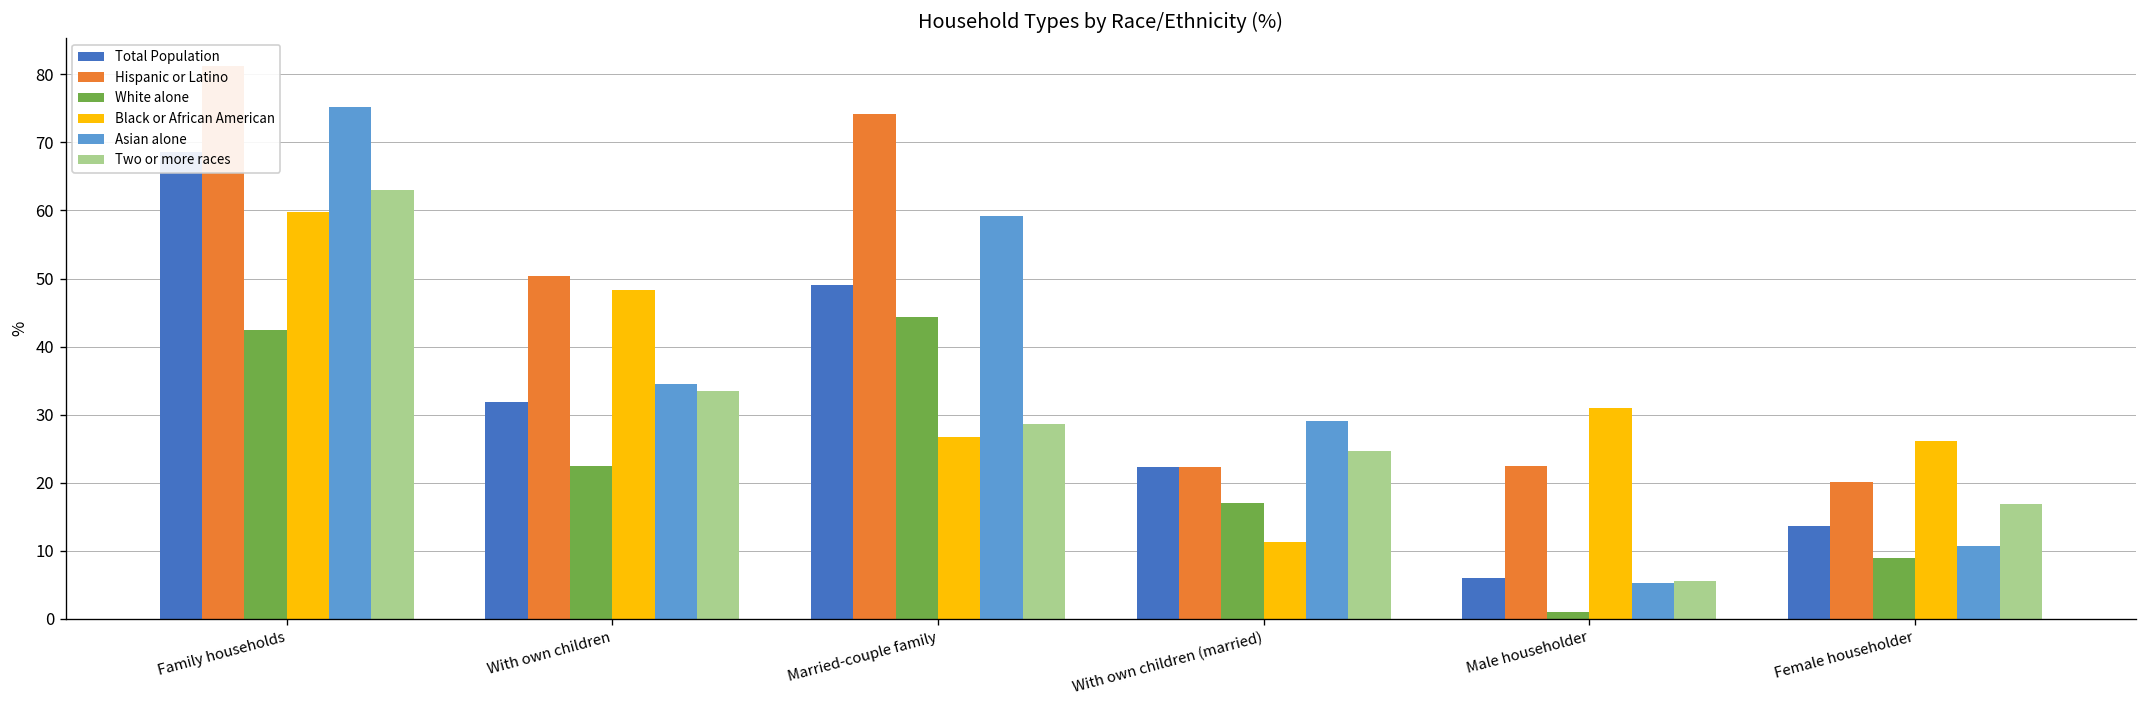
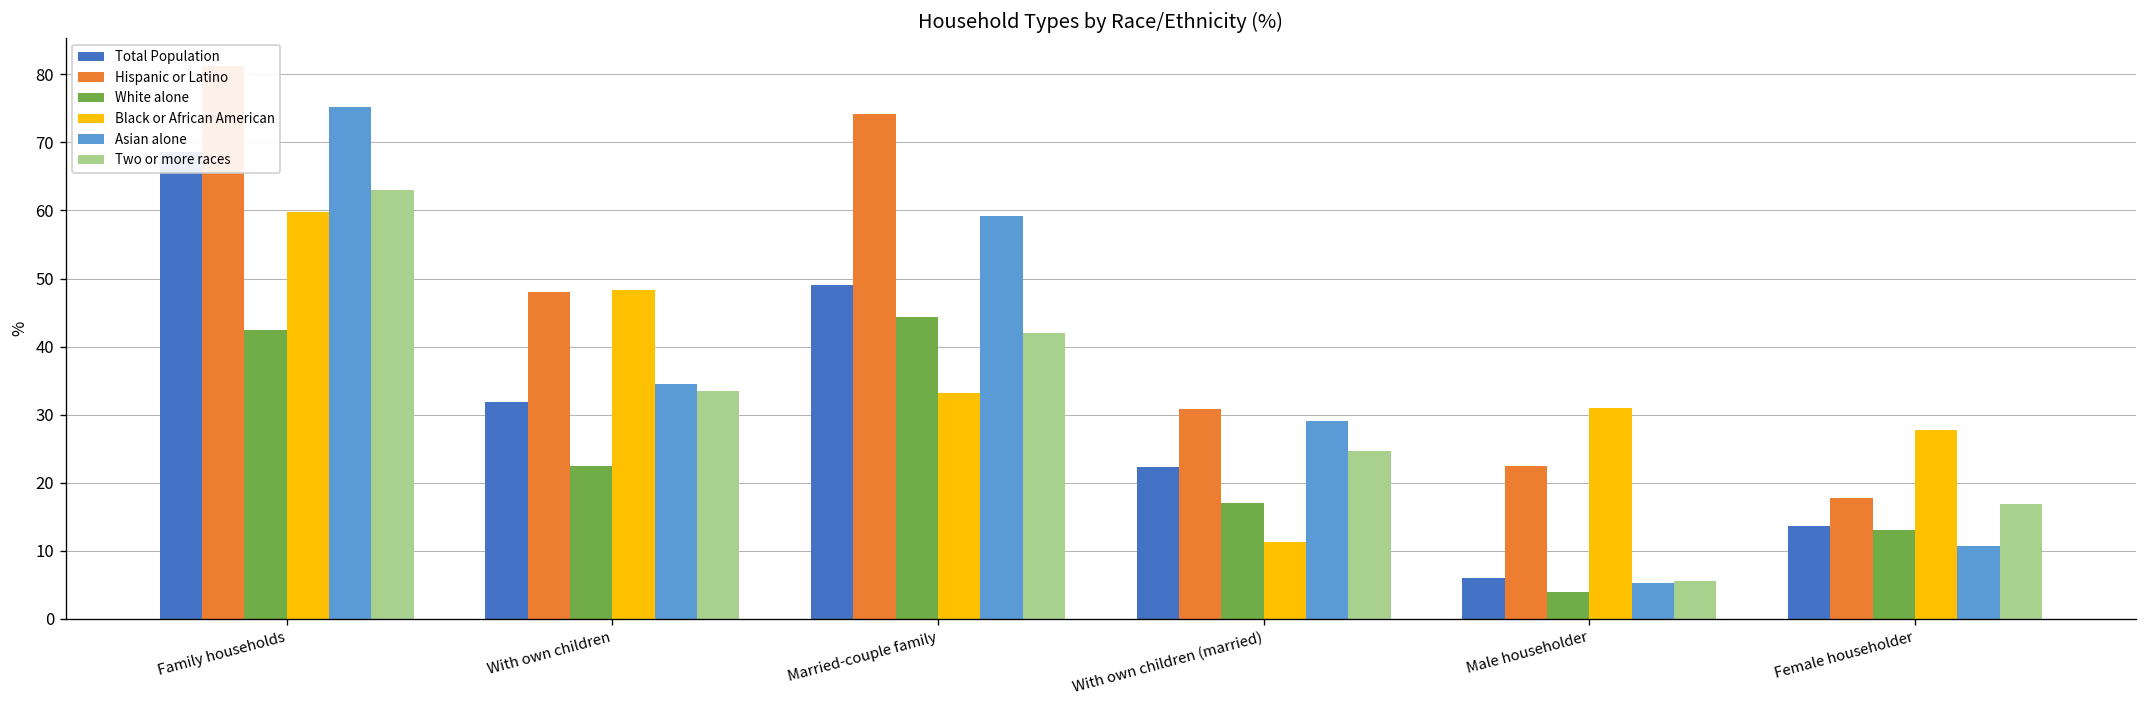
  {
    "Hispanic or Latino": {
-     "With own children": 50,
+     "With own children": 48,
      "Married-couple family": 74,
-     "With own children (married)": 22,
+     "With own children (married)": 31,
      "Male householder": 22,
-     "Female householder": 20
+     "Female householder": 18
    },
    "White alone": {
      "Family households": 42,
      "With own children": 23,
      "Married-couple family": 44,
      "With own children (married)": 17,
-     "Male householder": 1,
-     "Female householder": 9
+     "Male householder": 4,
+     "Female householder": 13
    },
    "Black or African American": {
      "Family households": 60,
      "With own children": 48,
-     "Married-couple family": 27,
+     "Married-couple family": 33,
      "With own children (married)": 11,
      "Male householder": 31,
-     "Female householder": 26
+     "Female householder": 28
    },
    "Two or more races": {
      "Family households": 63,
      "With own children": 33,
-     "Married-couple family": 29,
+     "Married-couple family": 42,
      "With own children (married)": 25,
      "Male householder": 6,
      "Female householder": 17
    }
  }
